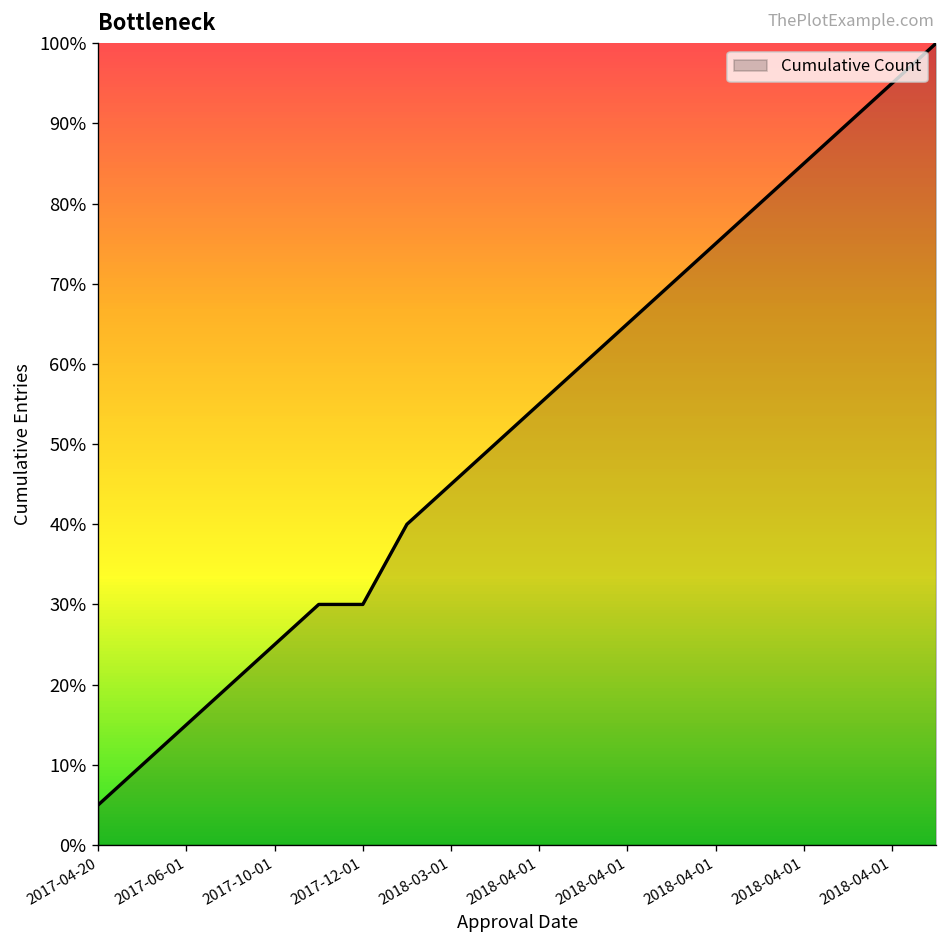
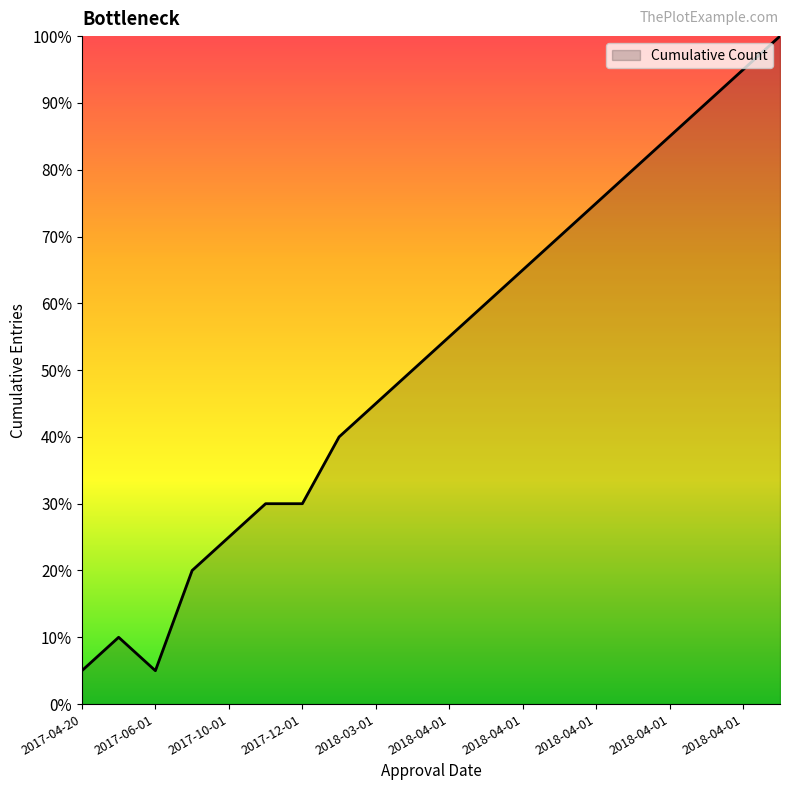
  {
    "2017-04-20": "5%",
-   "2017-06-01": "15%",
+   "2017-06-01": "5%",
    "2017-12-01": "30%"
  }
